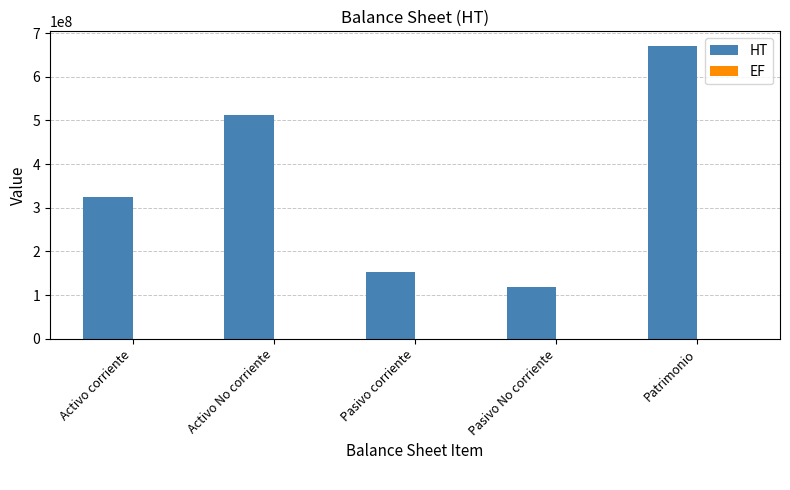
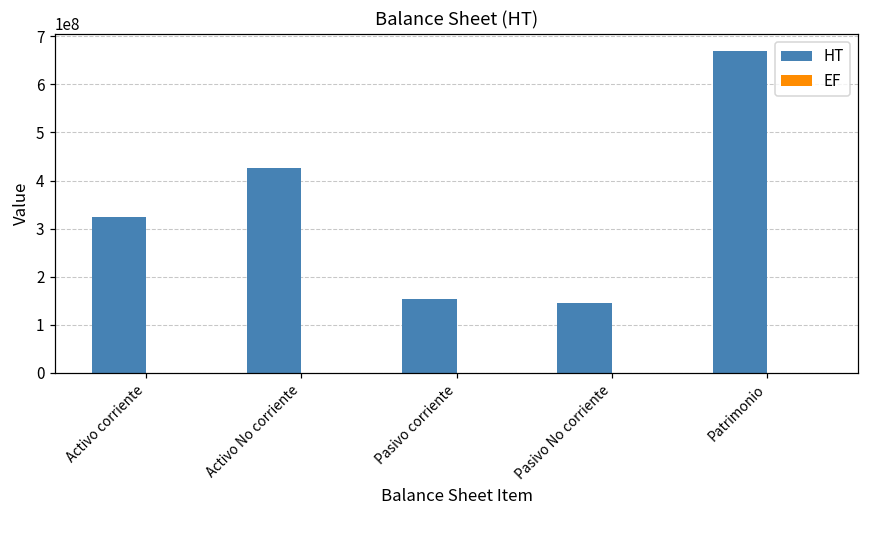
  {
    "HT": {
      "Activo corriente": 320000000,
-     "Activo No corriente": 510000000,
+     "Activo No corriente": 430000000,
      "Pasivo corriente": 150000000,
-     "Pasivo No corriente": 120000000,
+     "Pasivo No corriente": 140000000,
      "Patrimonio": 670000000
    },
    "EF": {
      "Activo corriente": 0,
      "Activo No corriente": 0,
      "Pasivo corriente": 0,
      "Pasivo No corriente": 0,
      "Patrimonio": 0
    }
  }
